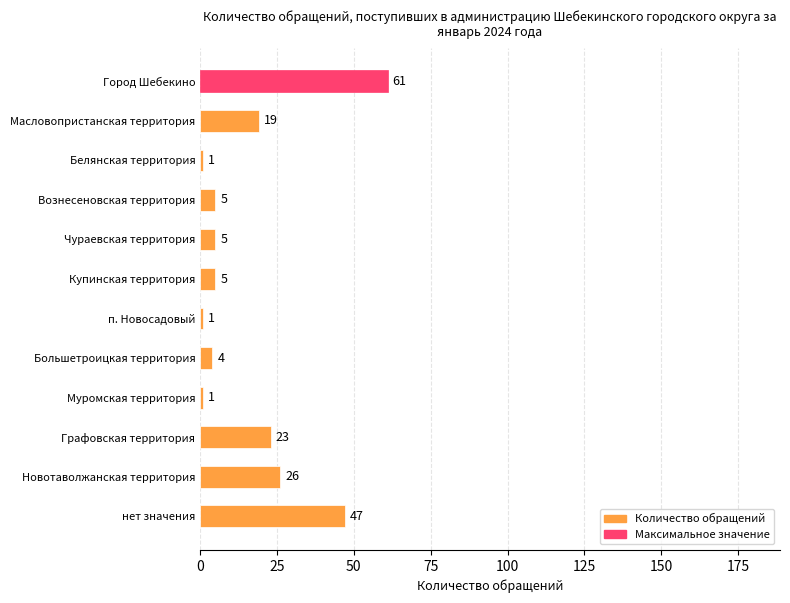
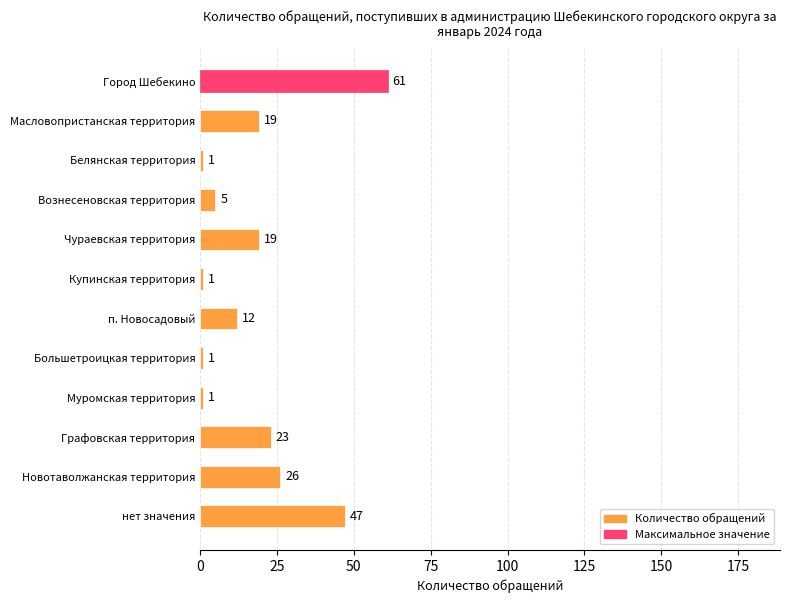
  {
    "Город Шебекино": 61,
    "Масловопристанская территория": 19,
    "Белянская территория": 1,
    "Вознесеновская территория": 5,
-   "Чураевская территория": 5,
-   "Купинская территория": 5,
-   "п. Новосадовый": 1,
-   "Большетроицкая территория": 4,
+   "Чураевская территория": 19,
+   "Купинская территория": 1,
+   "п. Новосадовый": 12,
+   "Большетроицкая территория": 1,
    "Муромская территория": 1,
    "Графовская территория": 23,
    "Новотаволжанская территория": 26,
    "нет значения": 47
  }
